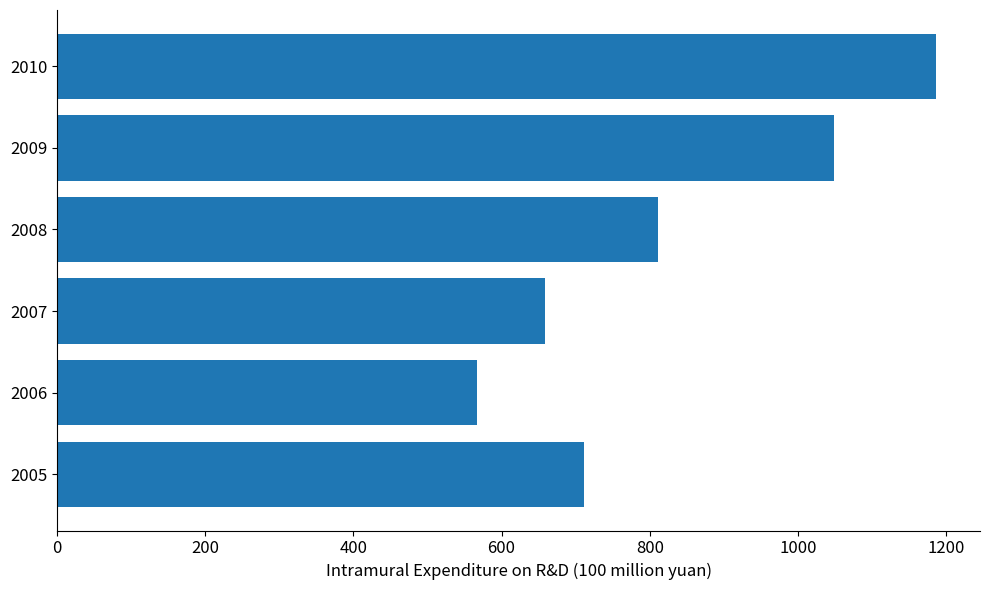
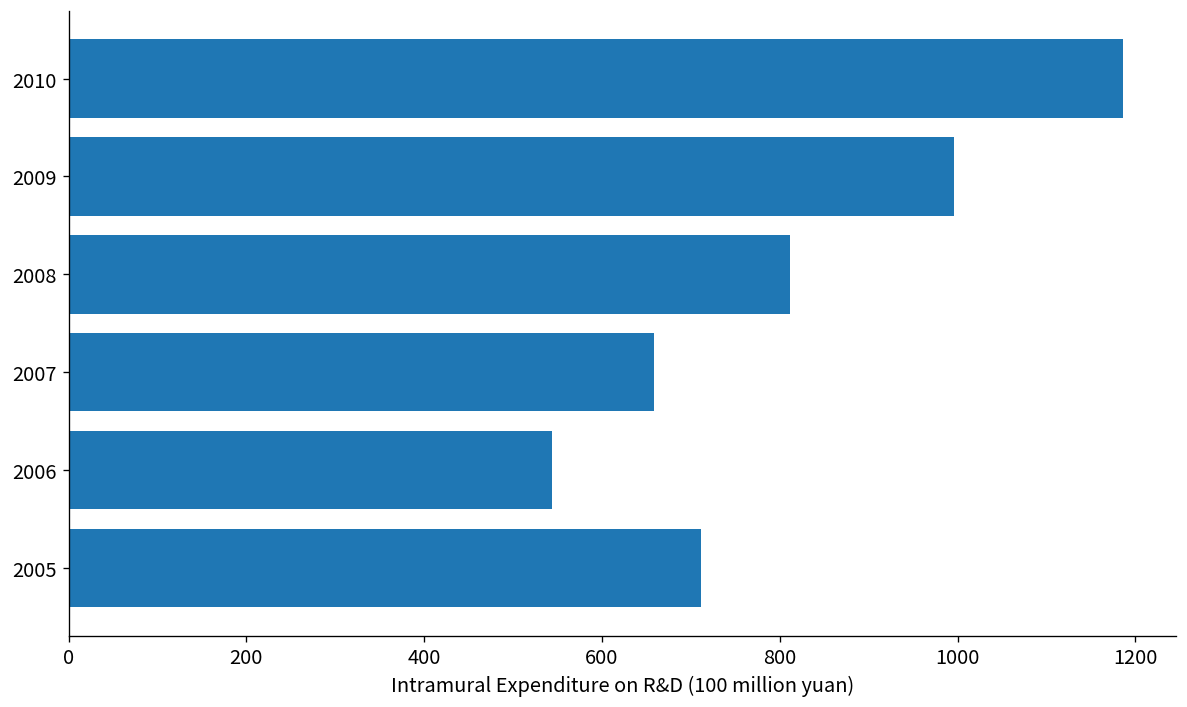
  {
    "2010": 1190,
-   "2009": 1050,
+   "2009": 1000,
    "2008": 810,
    "2007": 660,
-   "2006": 570,
+   "2006": 540,
    "2005": 710
  }
